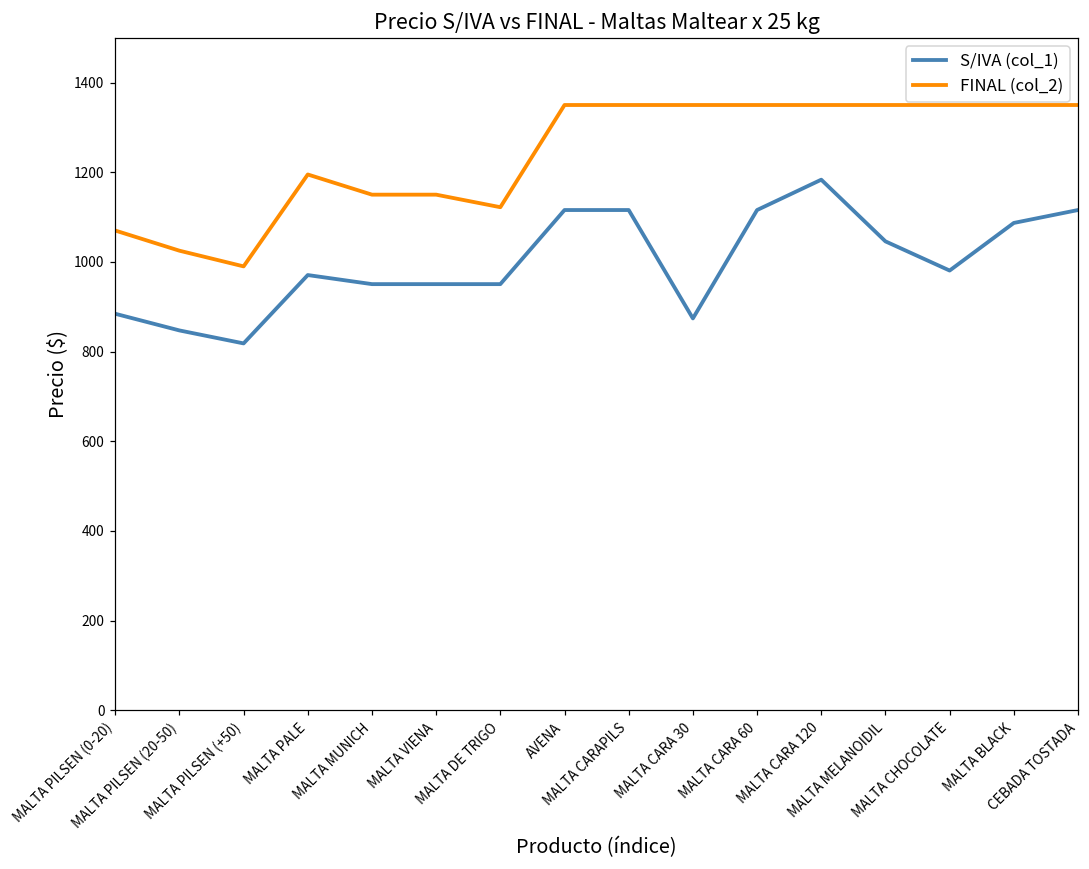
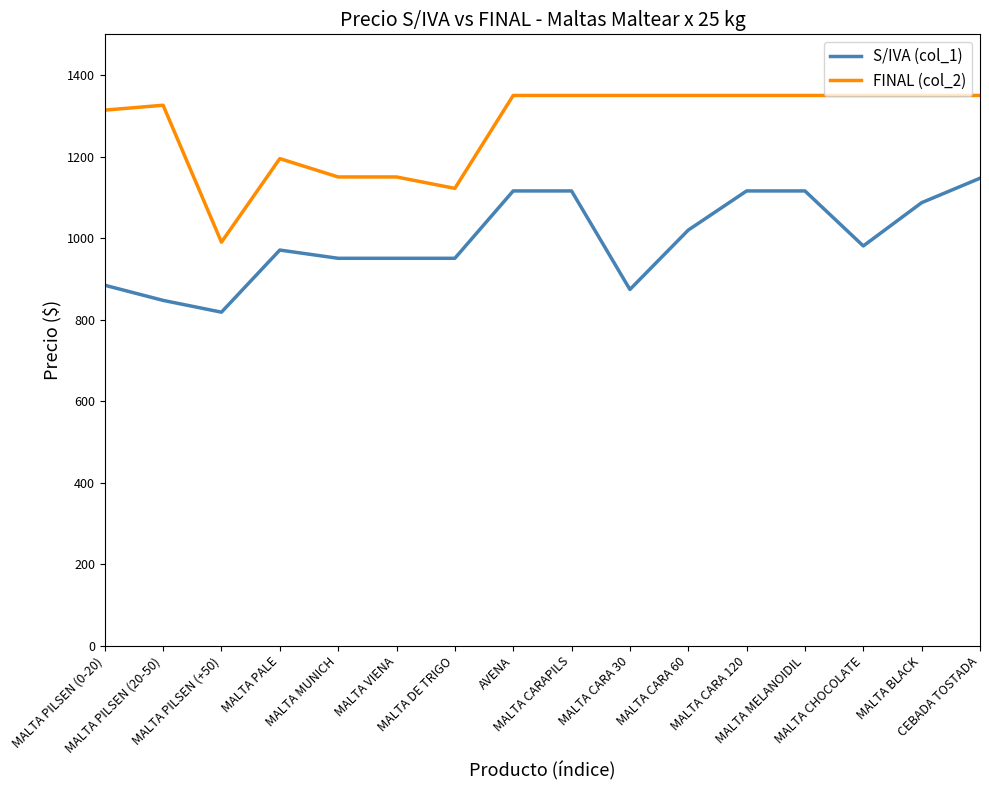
  {
    "S/IVA (col_1)": {
      "MALTA PILSEN (0-20)": 880,
      "MALTA PILSEN (20-50)": 850,
      "MALTA PILSEN (+50)": 820,
      "MALTA PALE": 970,
      "MALTA MUNICH": 950,
      "MALTA VIENA": 950,
      "MALTA DE TRIGO": 950,
      "AVENA": 1120,
      "MALTA CARAPILS": 1120,
      "MALTA CARA 30": 870,
-     "MALTA CARA 60": 1120,
-     "MALTA CARA 120": 1180,
-     "MALTA MELANOIDIL": 1050,
+     "MALTA CARA 60": 1020,
+     "MALTA CARA 120": 1120,
+     "MALTA MELANOIDIL": 1120,
      "MALTA CHOCOLATE": 980,
      "MALTA BLACK": 1090,
-     "CEBADA TOSTADA": 1120
+     "CEBADA TOSTADA": 1150
    },
    "FINAL (col_2)": {
-     "MALTA PILSEN (0-20)": 1070,
-     "MALTA PILSEN (20-50)": 1030,
+     "MALTA PILSEN (0-20)": 1310,
+     "MALTA PILSEN (20-50)": 1330,
      "MALTA PILSEN (+50)": 990,
      "MALTA PALE": 1200,
      "MALTA MUNICH": 1150,
      "MALTA VIENA": 1150,
      "MALTA DE TRIGO": 1120,
      "AVENA": 1350,
      "MALTA CARAPILS": 1350,
      "MALTA CARA 30": 1350,
      "MALTA CARA 60": 1350,
      "MALTA CARA 120": 1350,
      "MALTA MELANOIDIL": 1350,
      "CEBADA TOSTADA": 1350
    }
  }
